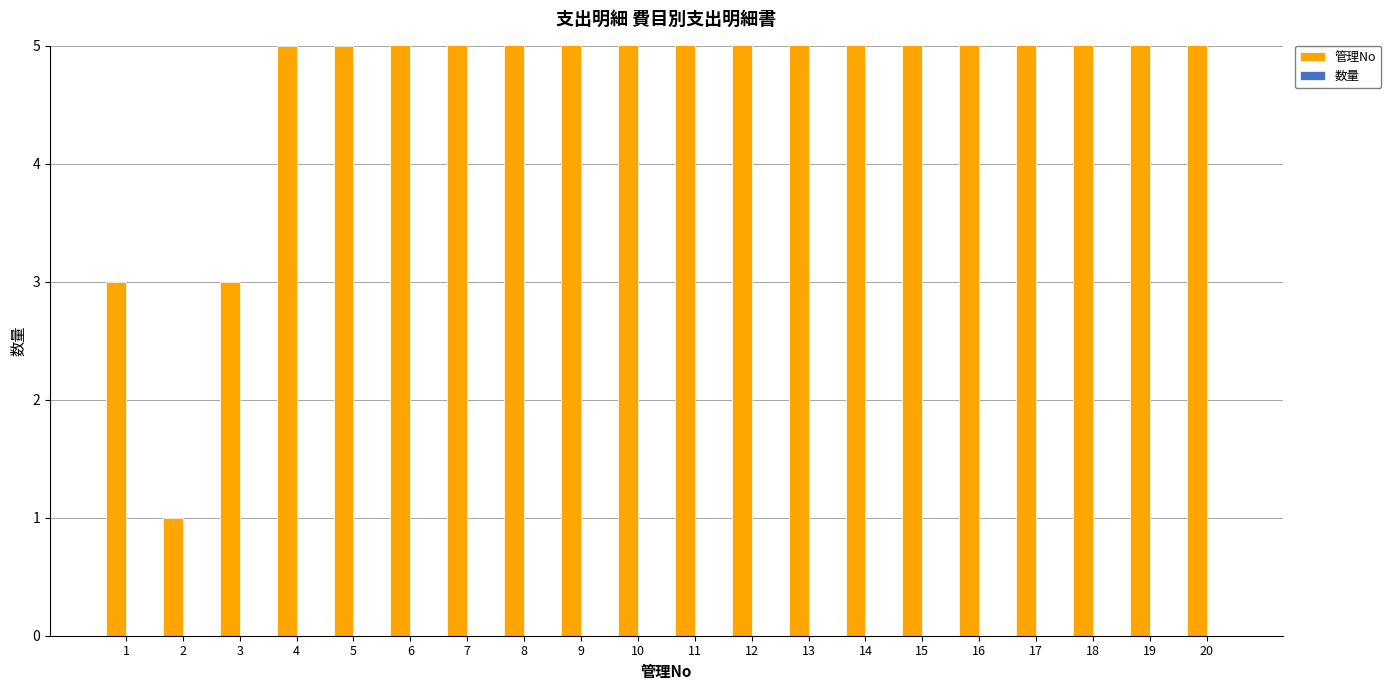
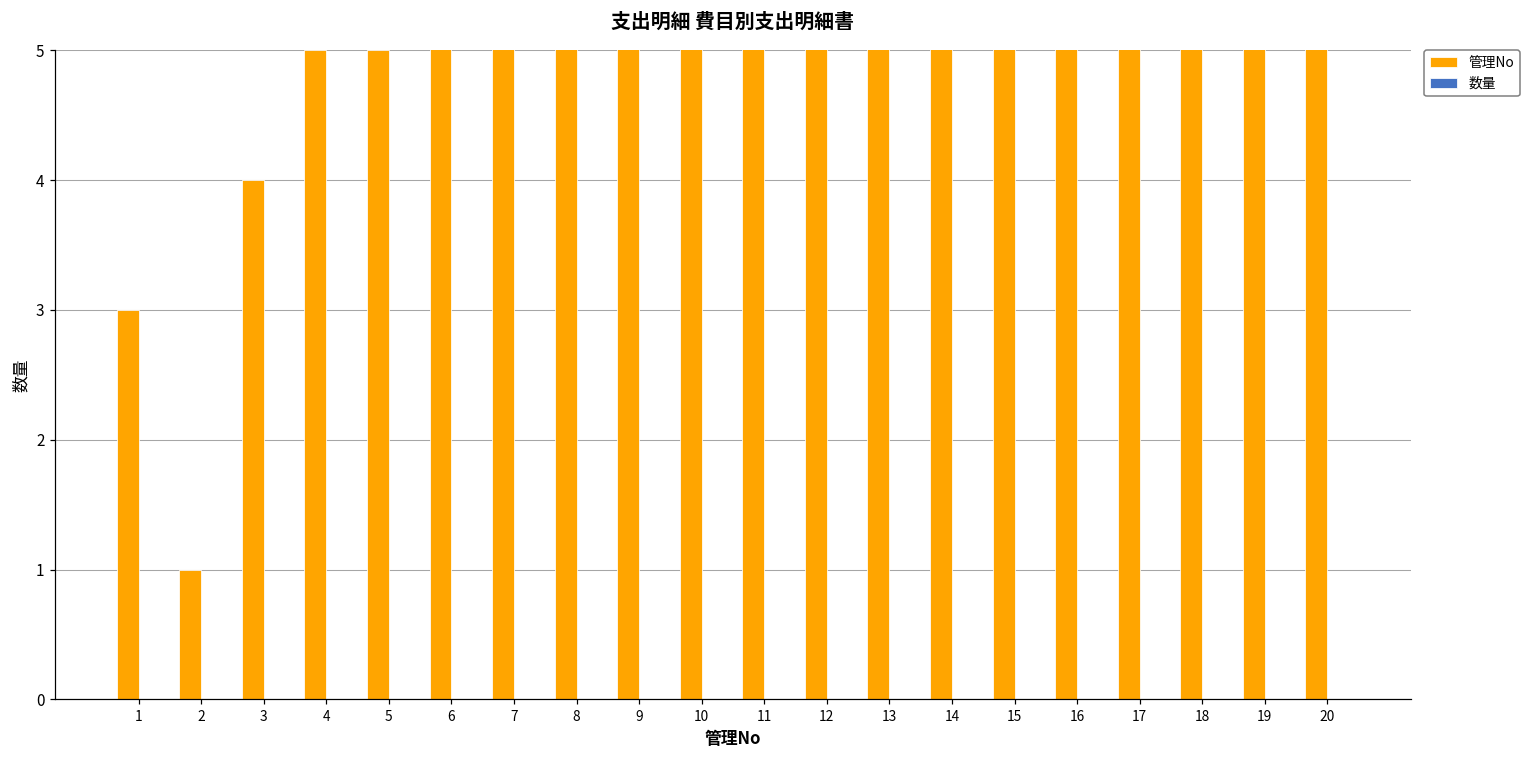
  {
    "管理No": {
      "1": 3,
      "2": 1,
-     "3": 3,
+     "3": 4,
      "4": 5,
      "5": 5
    },
    "数量": {
      "1": 0,
      "2": 0,
      "3": 0,
      "4": 0,
      "5": 0,
      "6": 0,
      "7": 0,
      "8": 0,
      "9": 0,
      "10": 0,
      "11": 0,
      "12": 0,
      "13": 0,
      "14": 0,
      "15": 0,
      "16": 0,
      "17": 0,
      "18": 0,
      "19": 0,
      "20": 0
    }
  }
